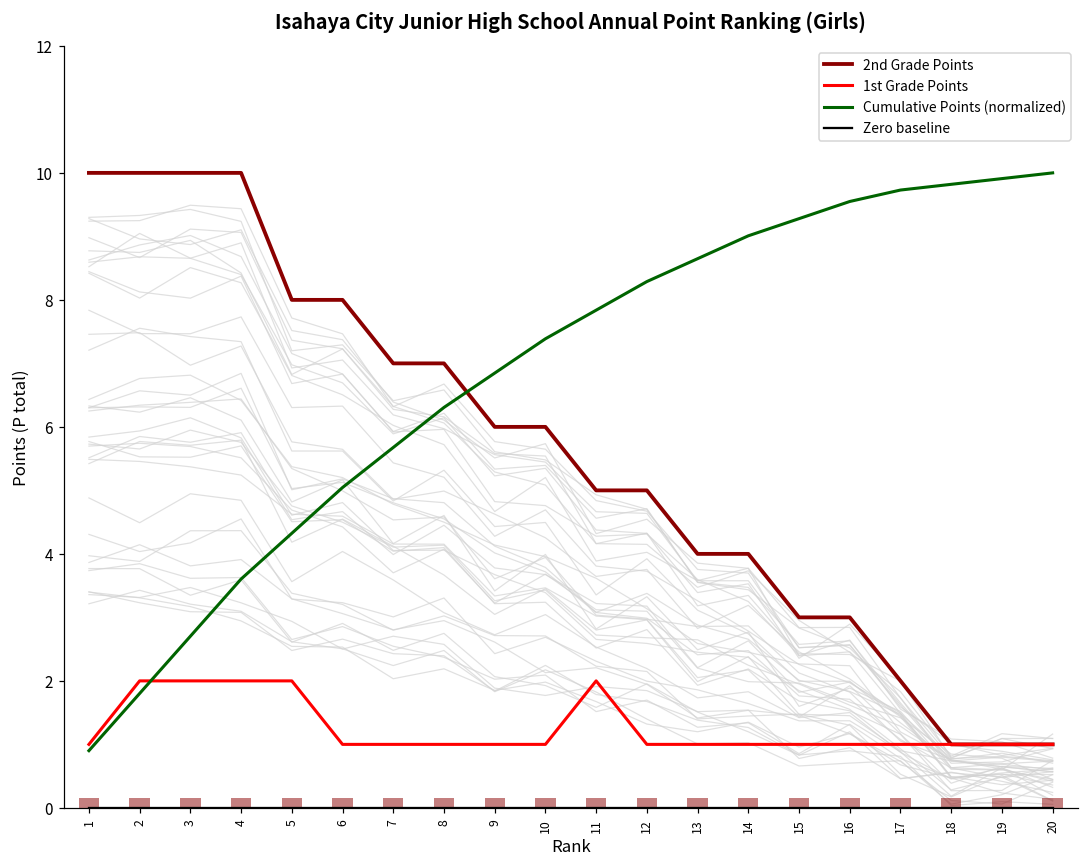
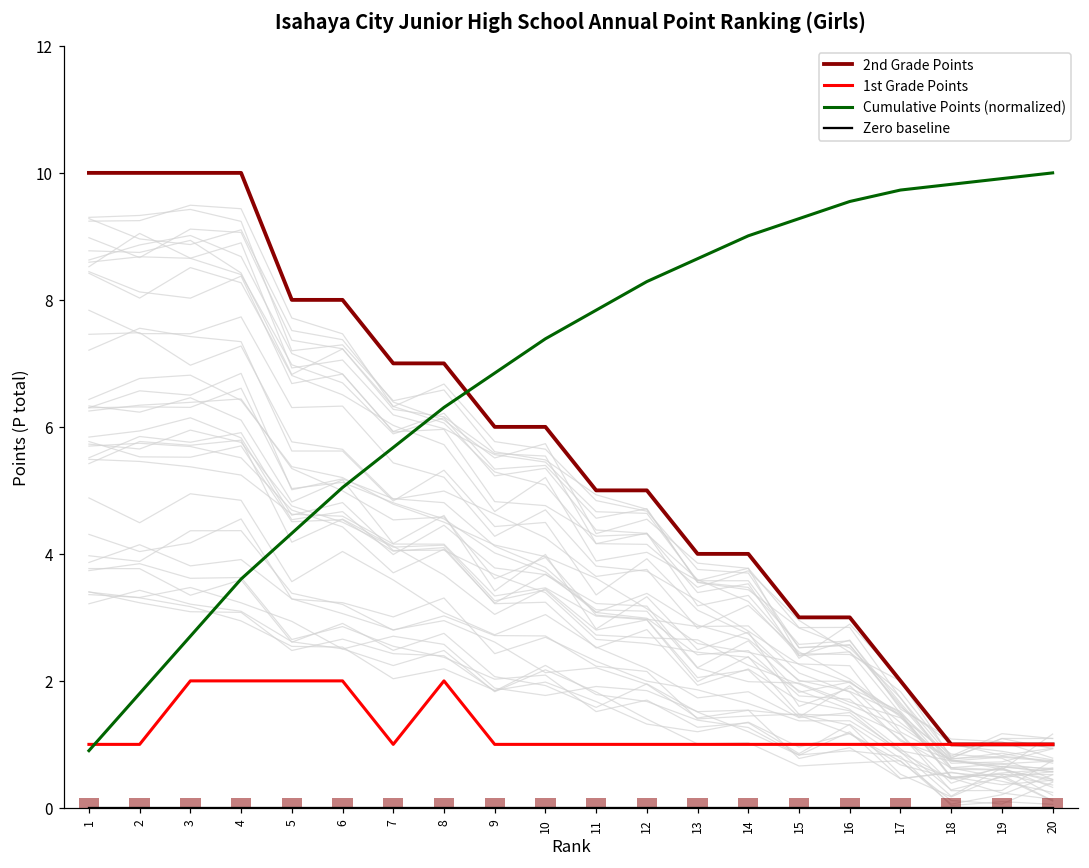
  {
    "1st Grade Points": {
      "1": 1,
-     "2": 2,
+     "2": 1,
      "3": 2,
      "4": 2,
      "5": 2,
-     "6": 1,
+     "6": 2,
      "7": 1,
-     "8": 1,
+     "8": 2,
      "9": 1,
      "10": 1,
-     "11": 2,
+     "11": 1,
      "12": 1,
      "16": 1,
      "17": 1
    },
    "Cumulative Points (normalized)": {
      "1": 0.9,
      "2": 1.8,
      "3": 2.7,
      "5": 4.3,
      "6": 5.0,
      "7": 5.7,
      "8": 6.3,
      "9": 6.8,
      "10": 7.4,
      "11": 7.8,
      "12": 8.3,
      "13": 8.6,
      "14": 9,
      "15": 9.3,
      "16": 9.5,
      "17": 9.7,
      "18": 9.8,
      "19": 9.9,
      "20": 10
    },
    "Zero baseline": {
      "1": 0,
      "2": 0,
      "3": 0,
      "4": 0,
      "5": 0,
      "6": 0,
      "7": 0,
      "8": 0,
      "9": 0,
      "10": 0,
      "11": 0,
      "12": 0,
      "13": 0,
      "14": 0,
      "15": 0,
      "16": 0,
      "17": 0,
      "19": 0,
      "20": 0
    }
  }
